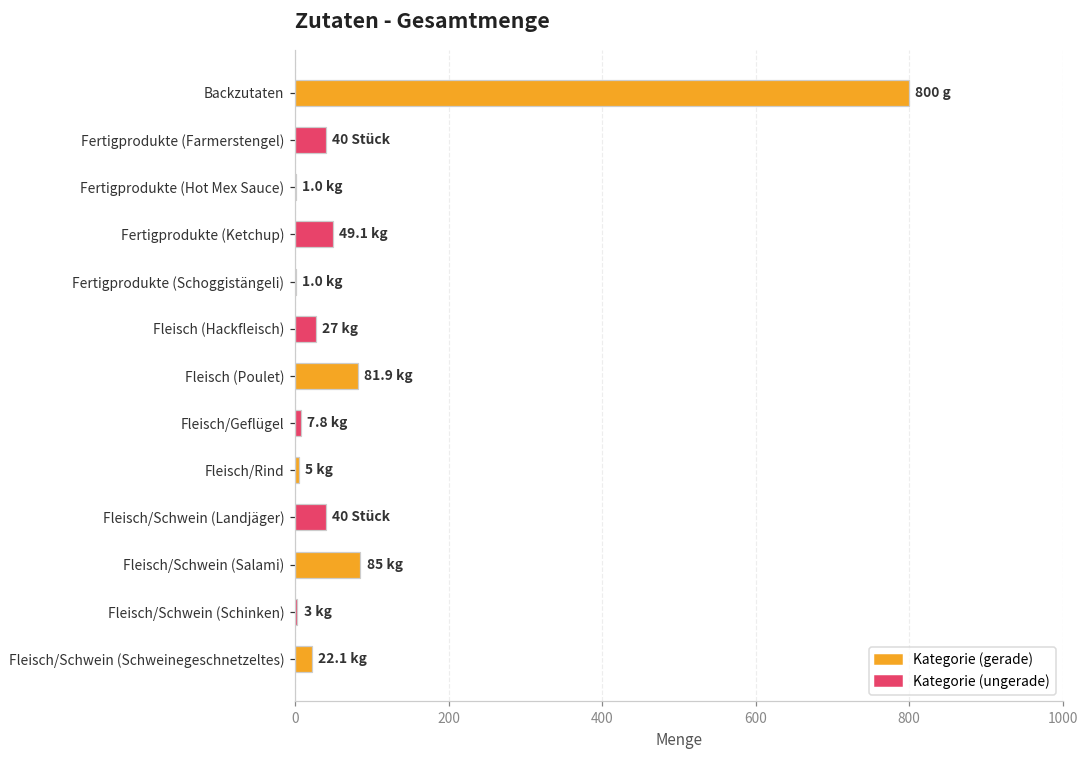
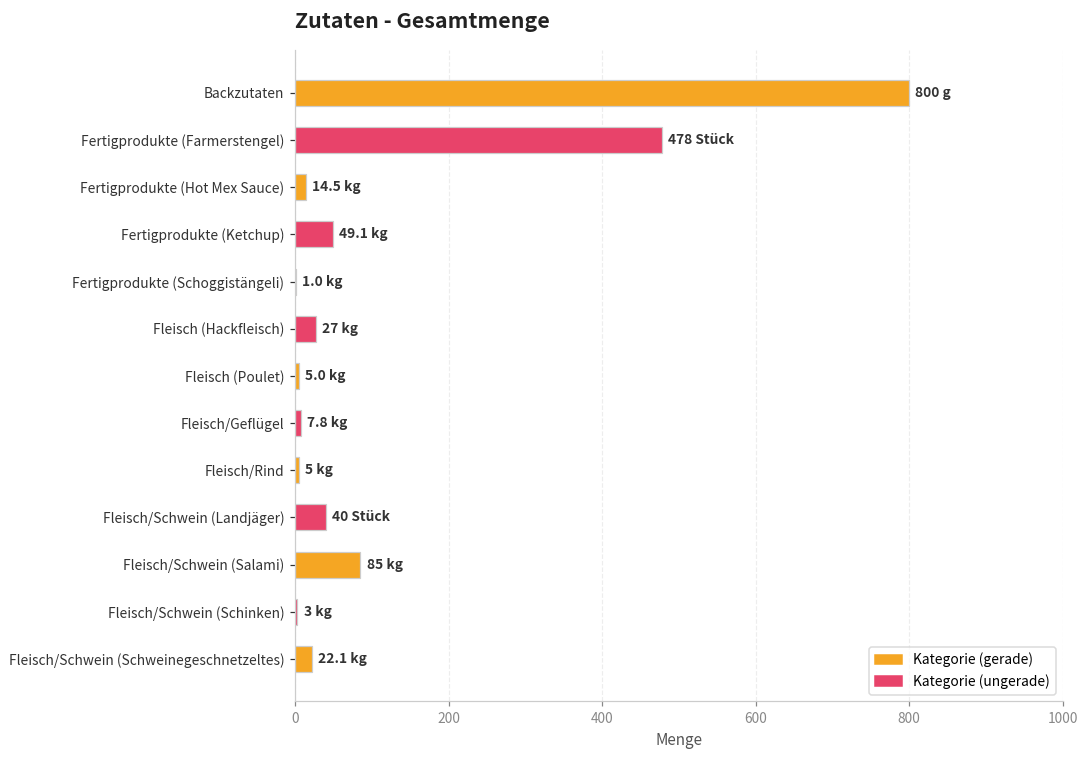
  {
    "Backzutaten": 800,
-   "Fertigprodukte (Farmerstengel)": 40,
-   "Fertigprodukte (Hot Mex Sauce)": 1.0,
+   "Fertigprodukte (Farmerstengel)": 478,
+   "Fertigprodukte (Hot Mex Sauce)": 14.5,
    "Fertigprodukte (Ketchup)": 49.1,
    "Fertigprodukte (Schoggistängeli)": 1.0,
    "Fleisch (Hackfleisch)": 27,
-   "Fleisch (Poulet)": 81.9,
+   "Fleisch (Poulet)": 5.0,
    "Fleisch/Geflügel": 7.8,
    "Fleisch/Rind": 5,
    "Fleisch/Schwein (Landjäger)": 40,
    "Fleisch/Schwein (Salami)": 85,
    "Fleisch/Schwein (Schinken)": 3,
    "Fleisch/Schwein (Schweinegeschnetzeltes)": 22.1
  }
